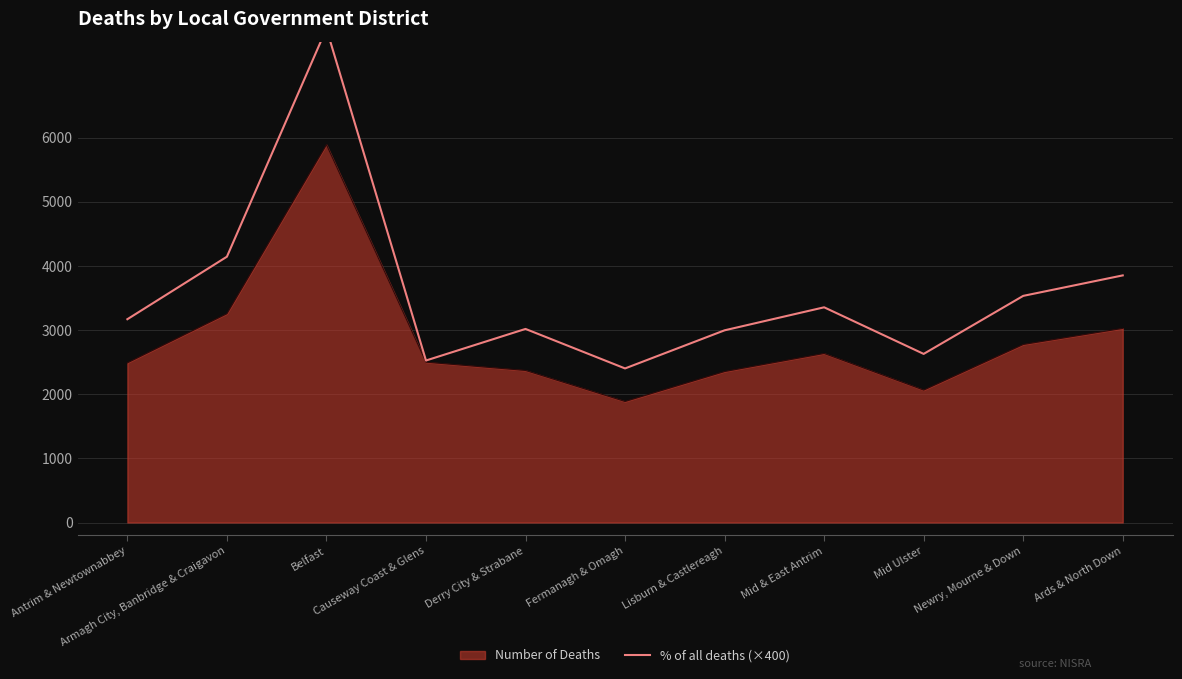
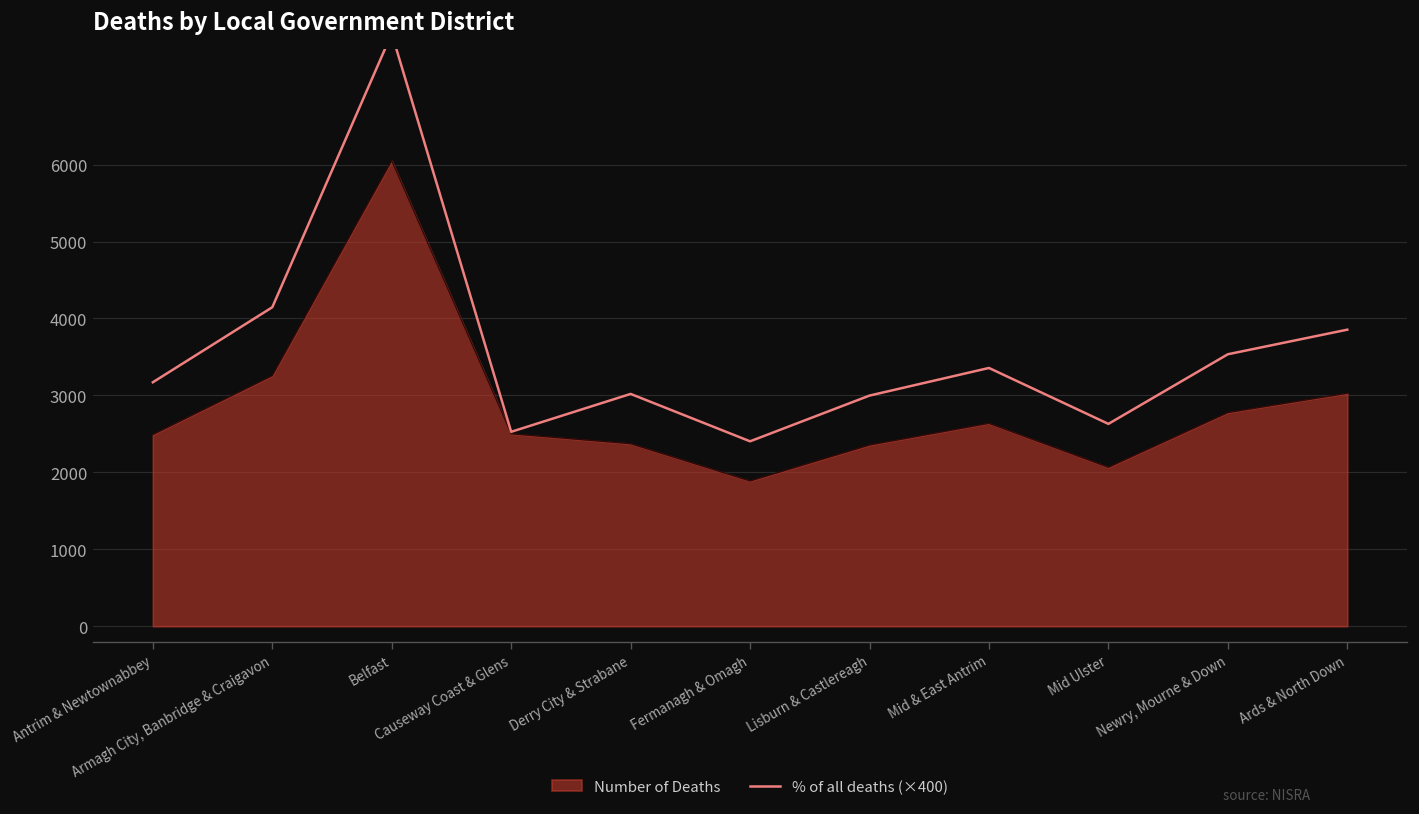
  {
    "Number of Deaths": {
      "Antrim & Newtownabbey": 2500,
      "Armagh City, Banbridge & Craigavon": 3300,
-     "Belfast": 5900,
+     "Belfast": 6100,
      "Derry City & Strabane": 2400,
      "Fermanagh & Omagh": 1900,
      "Lisburn & Castlereagh": 2400,
      "Mid & East Antrim": 2600,
      "Mid Ulster": 2100,
      "Newry, Mourne & Down": 2800,
      "Ards & North Down": 3000
    },
    "% of all deaths (×400)": {
      "Antrim & Newtownabbey": 3200,
      "Armagh City, Banbridge & Craigavon": 4100,
      "Derry City & Strabane": 3000,
      "Fermanagh & Omagh": 2400,
      "Lisburn & Castlereagh": 3000,
      "Mid & East Antrim": 3400,
      "Mid Ulster": 2600,
      "Newry, Mourne & Down": 3500,
      "Ards & North Down": 3900
    }
  }
